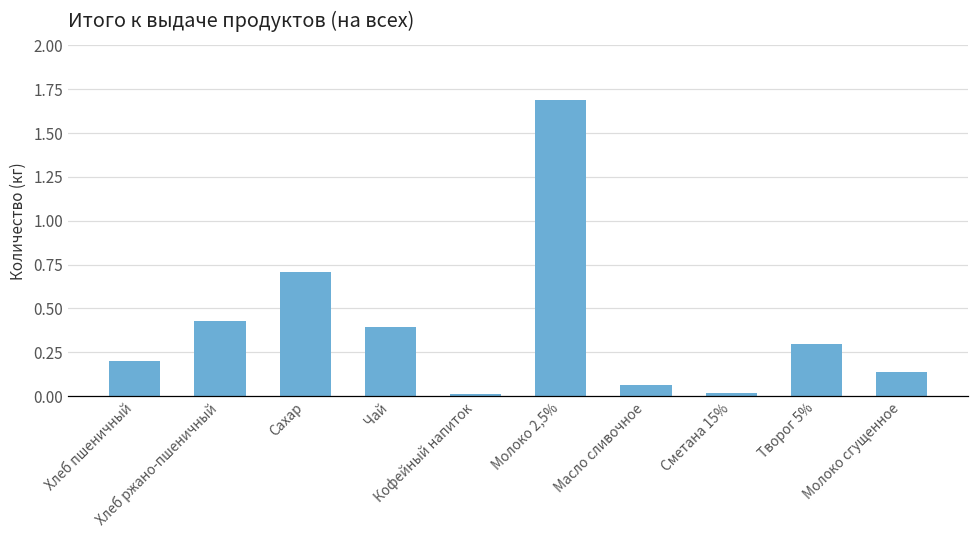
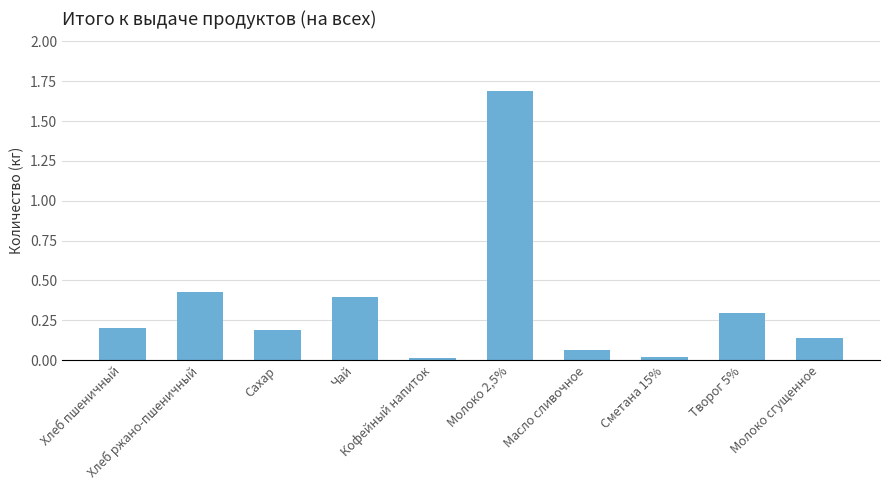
  {
    "Хлеб пшеничный": 0.20,
    "Хлеб ржано-пшеничный": 0.43,
-   "Сахар": 0.71,
+   "Сахар": 0.19,
    "Чай": 0.40,
    "Молоко 2,5%": 1.69,
    "Масло сливочное": 0.06,
    "Сметана 15%": 0.02,
    "Творог 5%": 0.30,
    "Молоко сгущенное": 0.14
  }
